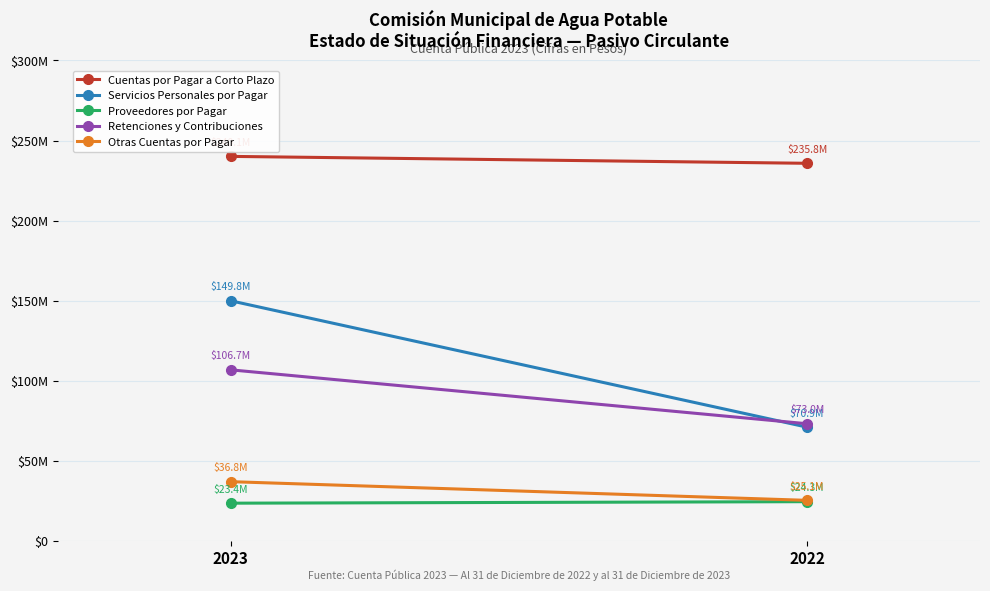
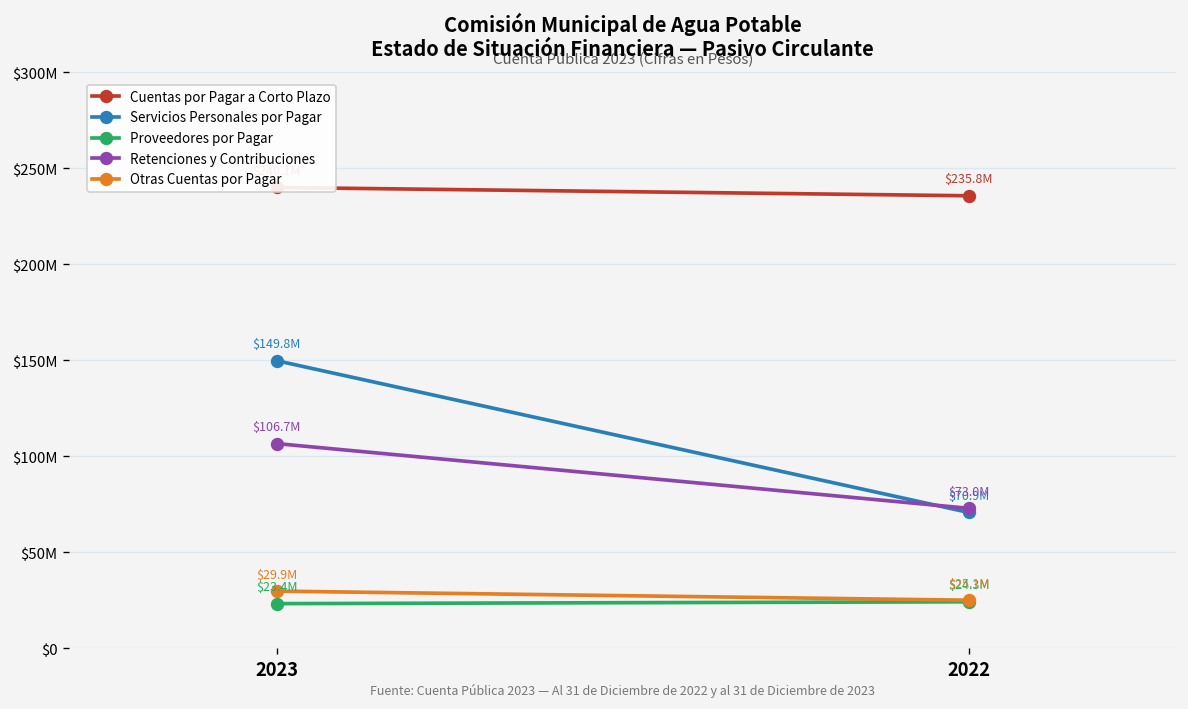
  {
    "Cuentas por Pagar a Corto Plazo": {
      "2022": "$235.8M"
    },
    "Servicios Personales por Pagar": {
      "2023": "$149.8M"
    },
    "Retenciones y Contribuciones": {
      "2023": "$106.7M"
    },
    "Otras Cuentas por Pagar": {
-     "2023": "$36.8M"
+     "2023": "$29.9M"
    }
  }
